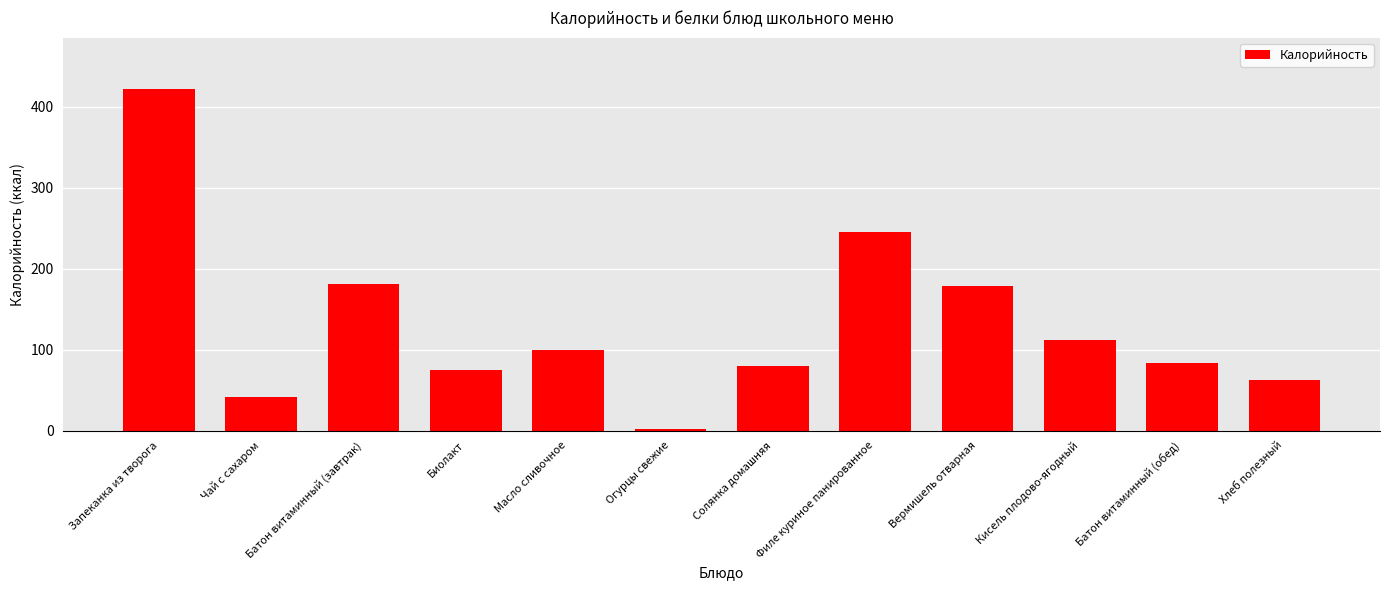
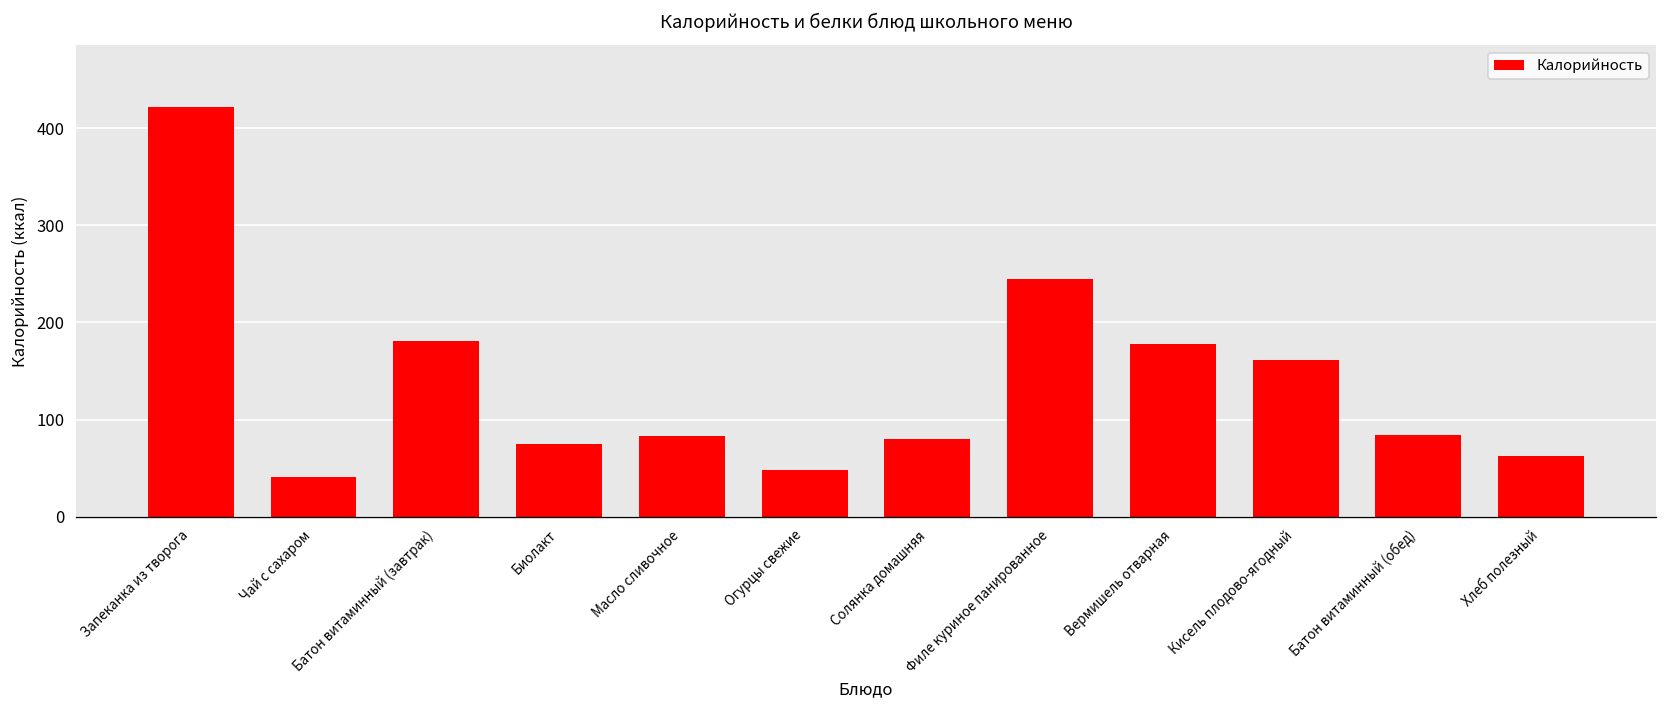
  {
    "Запеканка из творога": 420,
    "Чай с сахаром": 40,
    "Батон витаминный (завтрак)": 180,
    "Биолакт": 80,
-   "Масло сливочное": 100,
-   "Огурцы свежие": 0,
+   "Масло сливочное": 80,
+   "Огурцы свежие": 50,
    "Солянка домашняя": 80,
    "Филе куриное панированное": 250,
    "Вермишель отварная": 180,
-   "Кисель плодово-ягодный": 110,
+   "Кисель плодово-ягодный": 160,
    "Батон витаминный (обед)": 80,
    "Хлеб полезный": 60
  }
